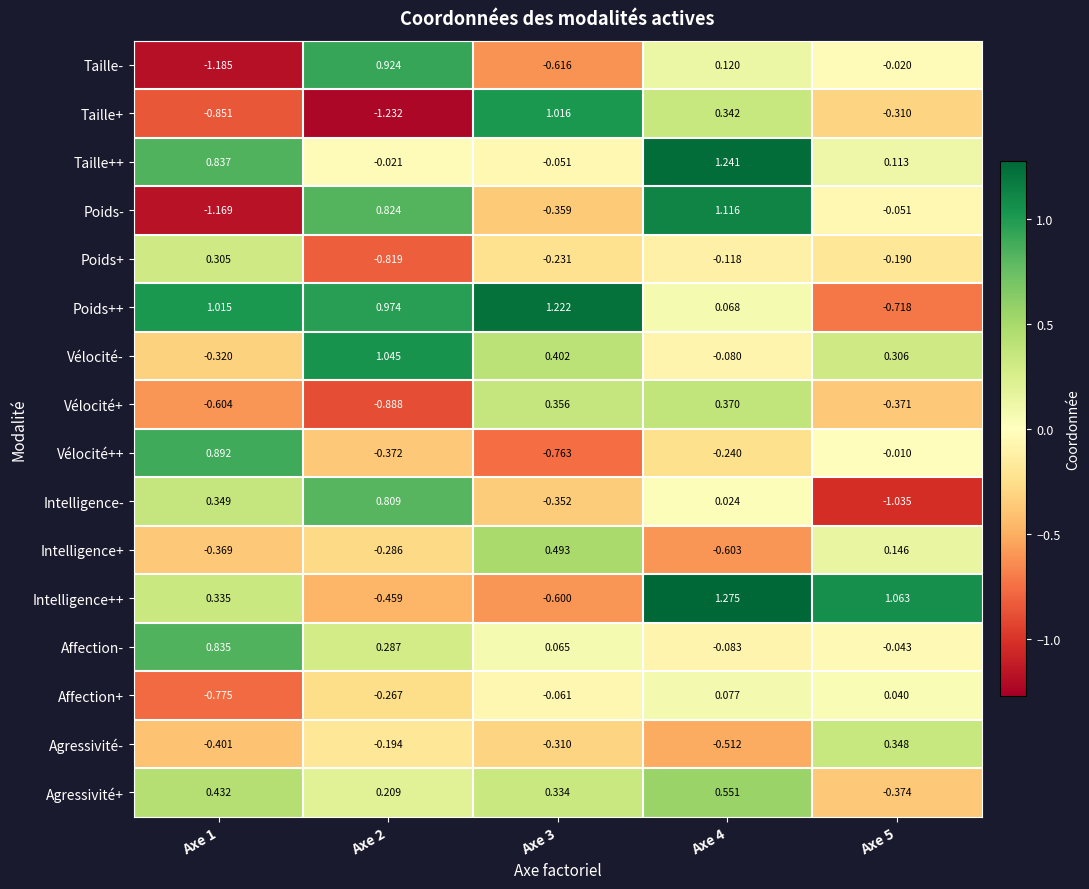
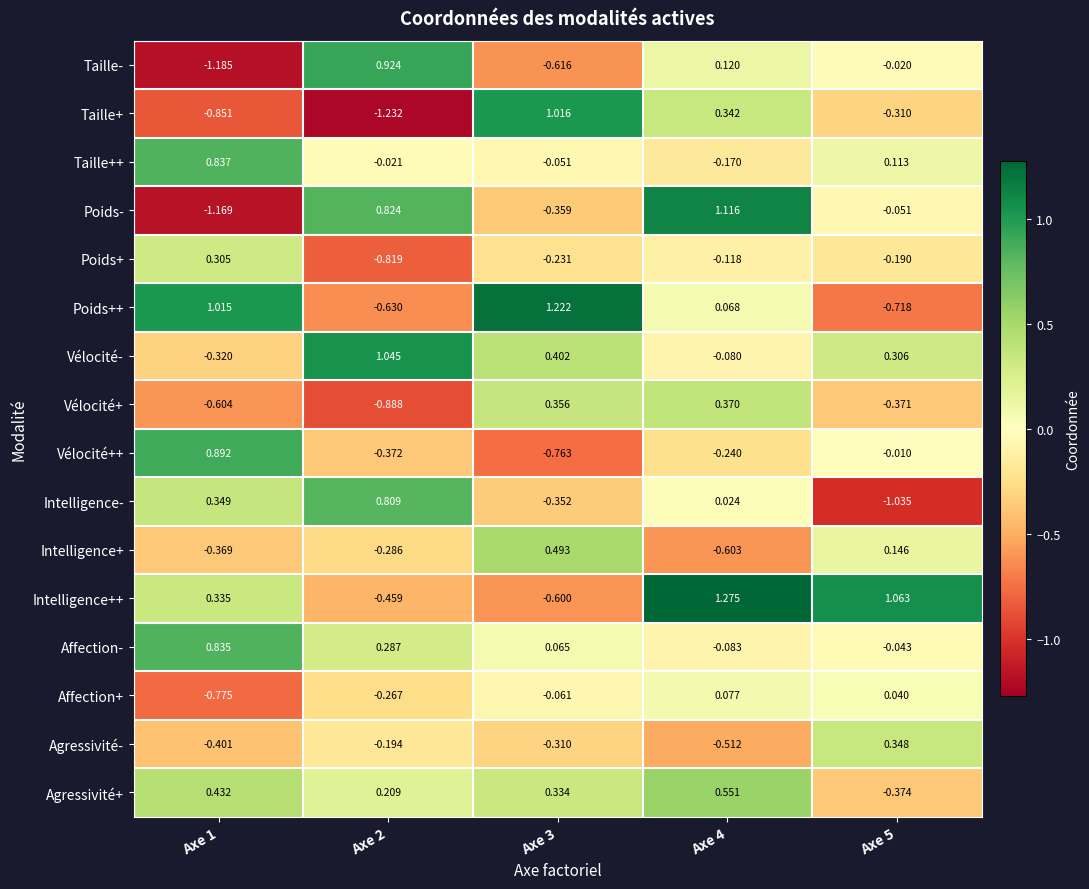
  {
    "Taille-": {
      "Axe 1": -1.185,
      "Axe 2": 0.924,
      "Axe 3": -0.616,
      "Axe 4": 0.120,
      "Axe 5": -0.020
    },
    "Taille+": {
      "Axe 1": -0.851,
      "Axe 2": -1.232,
      "Axe 3": 1.016,
      "Axe 4": 0.342,
      "Axe 5": -0.310
    },
    "Taille++": {
      "Axe 1": 0.837,
      "Axe 2": -0.021,
      "Axe 3": -0.051,
-     "Axe 4": 1.241,
+     "Axe 4": -0.170,
      "Axe 5": 0.113
    },
    "Poids-": {
      "Axe 1": -1.169,
      "Axe 2": 0.824,
      "Axe 3": -0.359,
      "Axe 4": 1.116,
      "Axe 5": -0.051
    },
    "Poids+": {
      "Axe 1": 0.305,
      "Axe 2": -0.819,
      "Axe 3": -0.231,
      "Axe 4": -0.118,
      "Axe 5": -0.190
    },
    "Poids++": {
      "Axe 1": 1.015,
-     "Axe 2": 0.974,
+     "Axe 2": -0.630,
      "Axe 3": 1.222,
      "Axe 4": 0.068,
      "Axe 5": -0.718
    },
    "Vélocité-": {
      "Axe 1": -0.320,
      "Axe 2": 1.045,
      "Axe 3": 0.402,
      "Axe 4": -0.080,
      "Axe 5": 0.306
    },
    "Vélocité+": {
      "Axe 1": -0.604,
      "Axe 2": -0.888,
      "Axe 3": 0.356,
      "Axe 4": 0.370,
      "Axe 5": -0.371
    },
    "Vélocité++": {
      "Axe 1": 0.892,
      "Axe 2": -0.372,
      "Axe 3": -0.763,
      "Axe 4": -0.240,
      "Axe 5": -0.010
    },
    "Intelligence-": {
      "Axe 1": 0.349,
      "Axe 2": 0.809,
      "Axe 3": -0.352,
      "Axe 4": 0.024,
      "Axe 5": -1.035
    },
    "Intelligence+": {
      "Axe 1": -0.369,
      "Axe 2": -0.286,
      "Axe 3": 0.493,
      "Axe 4": -0.603,
      "Axe 5": 0.146
    },
    "Intelligence++": {
      "Axe 1": 0.335,
      "Axe 2": -0.459,
      "Axe 3": -0.600,
      "Axe 4": 1.275,
      "Axe 5": 1.063
    },
    "Affection-": {
      "Axe 1": 0.835,
      "Axe 2": 0.287,
      "Axe 3": 0.065,
      "Axe 4": -0.083,
      "Axe 5": -0.043
    },
    "Affection+": {
      "Axe 1": -0.775,
      "Axe 2": -0.267,
      "Axe 3": -0.061,
      "Axe 4": 0.077,
      "Axe 5": 0.040
    },
    "Agressivité-": {
      "Axe 1": -0.401,
      "Axe 2": -0.194,
      "Axe 3": -0.310,
      "Axe 4": -0.512,
      "Axe 5": 0.348
    },
    "Agressivité+": {
      "Axe 1": 0.432,
      "Axe 2": 0.209,
      "Axe 3": 0.334,
      "Axe 4": 0.551,
      "Axe 5": -0.374
    }
  }
